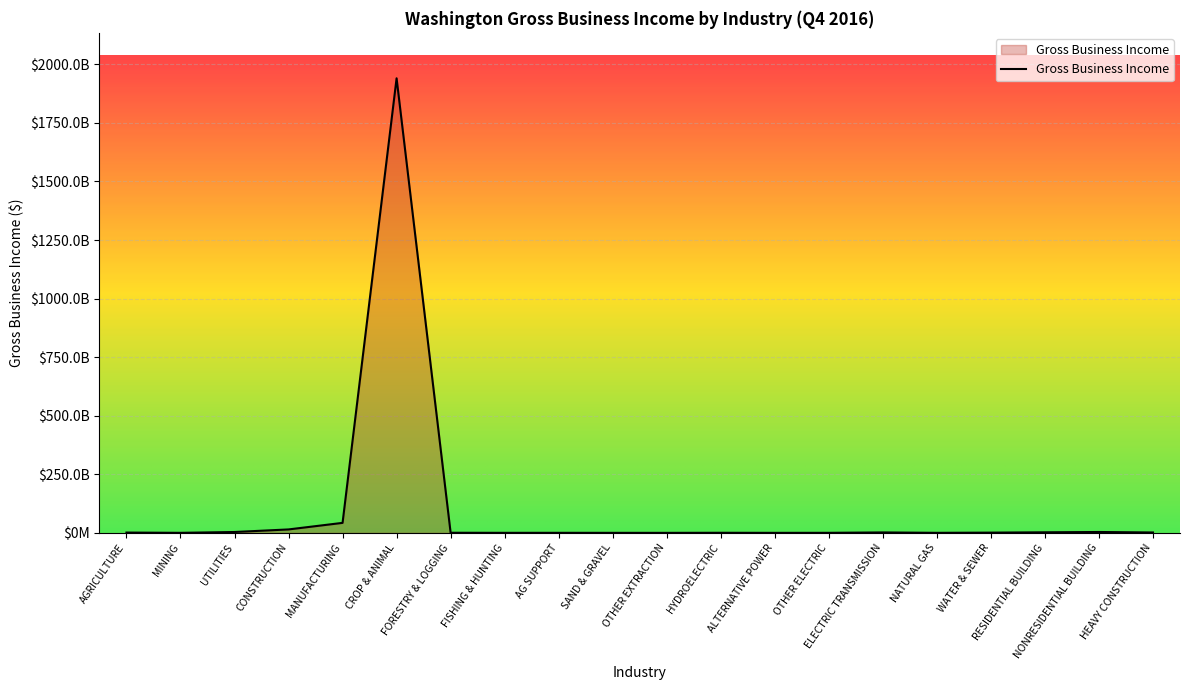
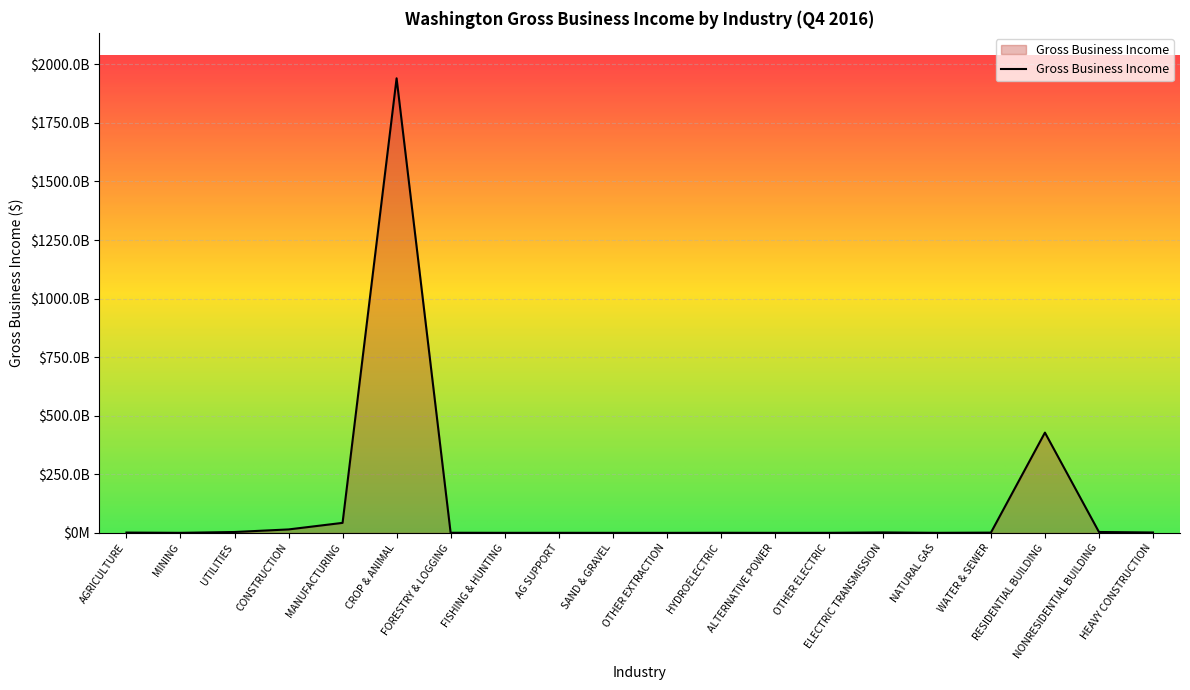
  {
    "AGRICULTURE": "$0",
    "MINING": "$0",
    "UTILITIES": "$0",
    "CONSTRUCTION": "$10000000000",
    "MANUFACTURING": "$40000000000",
    "CROP & ANIMAL": "$1940000000000",
    "FORESTRY & LOGGING": "$0",
    "FISHING & HUNTING": "$0",
    "AG SUPPORT": "$0",
    "SAND & GRAVEL": "$0",
    "OTHER EXTRACTION": "$0",
    "HYDROELECTRIC": "$0",
    "ALTERNATIVE POWER": "$0",
    "OTHER ELECTRIC": "$0",
    "ELECTRIC TRANSMISSION": "$0",
    "NATURAL GAS": "$0",
    "WATER & SEWER": "$0",
-   "RESIDENTIAL BUILDING": "$0",
+   "RESIDENTIAL BUILDING": "$430000000000",
    "NONRESIDENTIAL BUILDING": "$0",
    "HEAVY CONSTRUCTION": "$0"
  }
